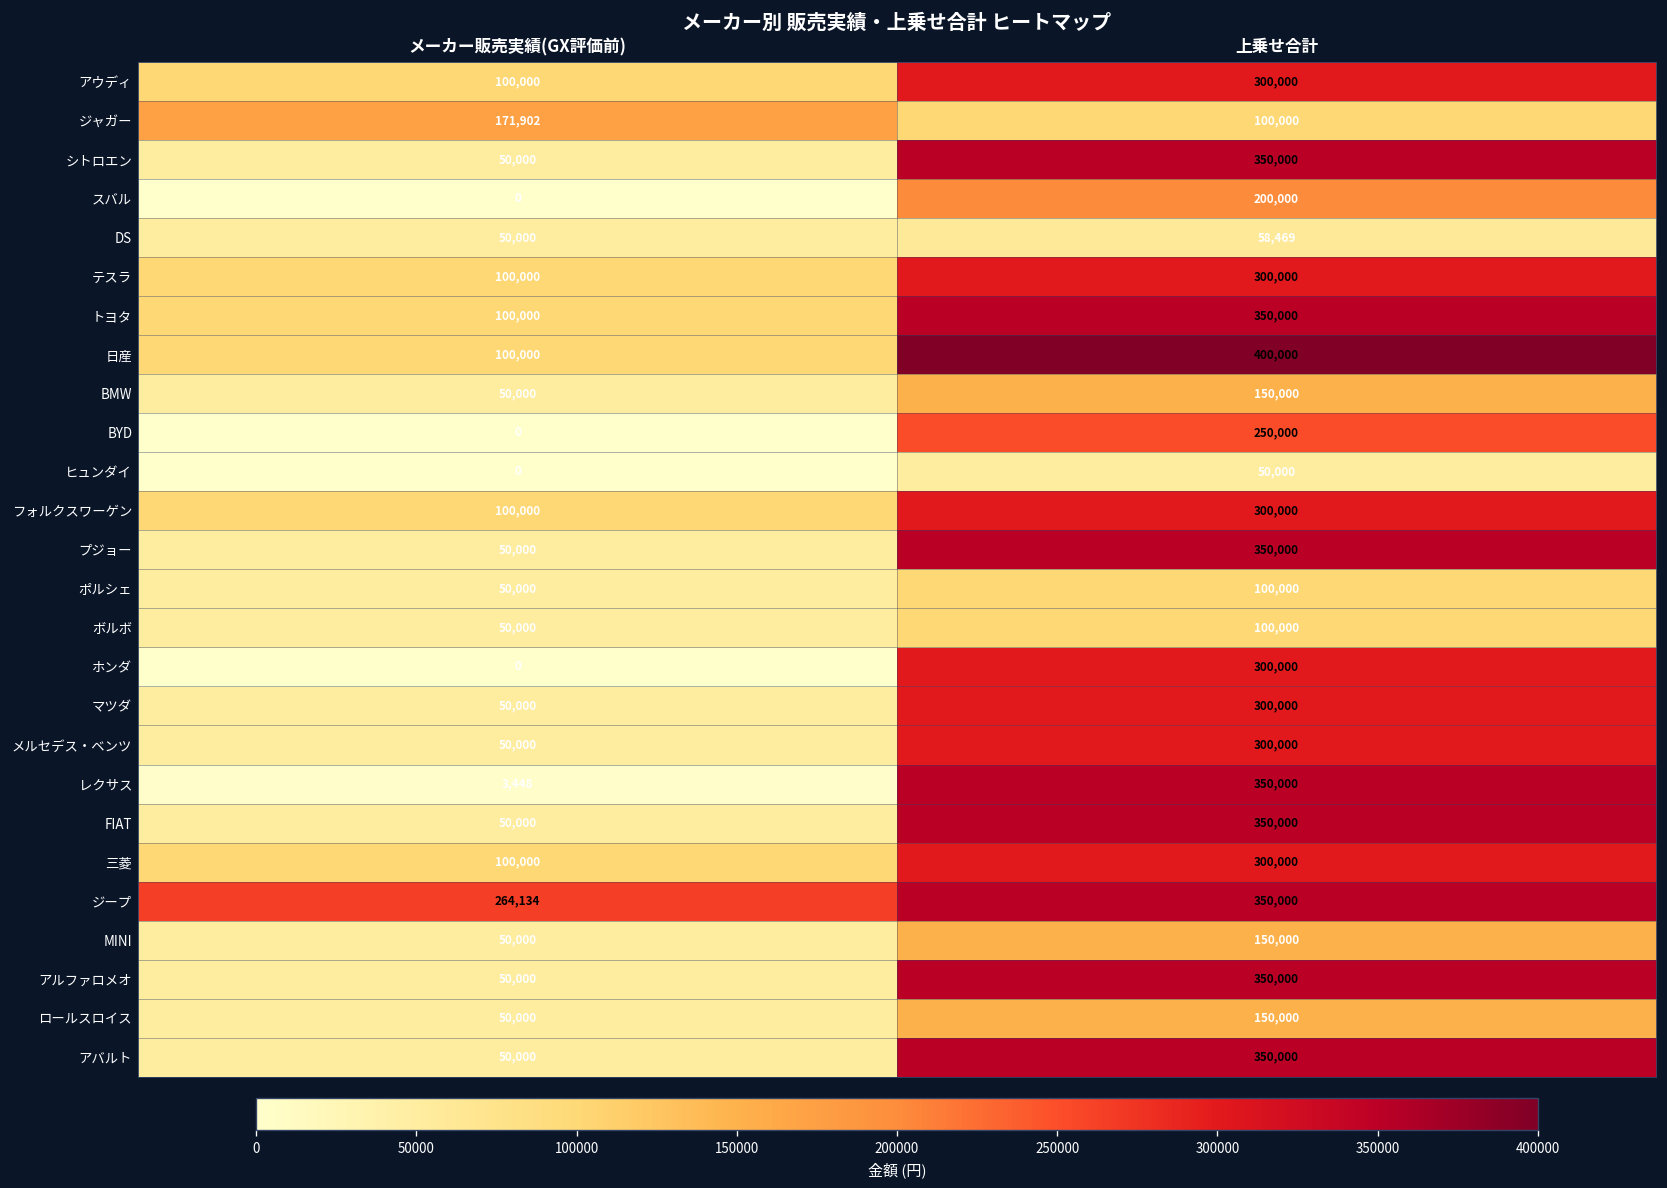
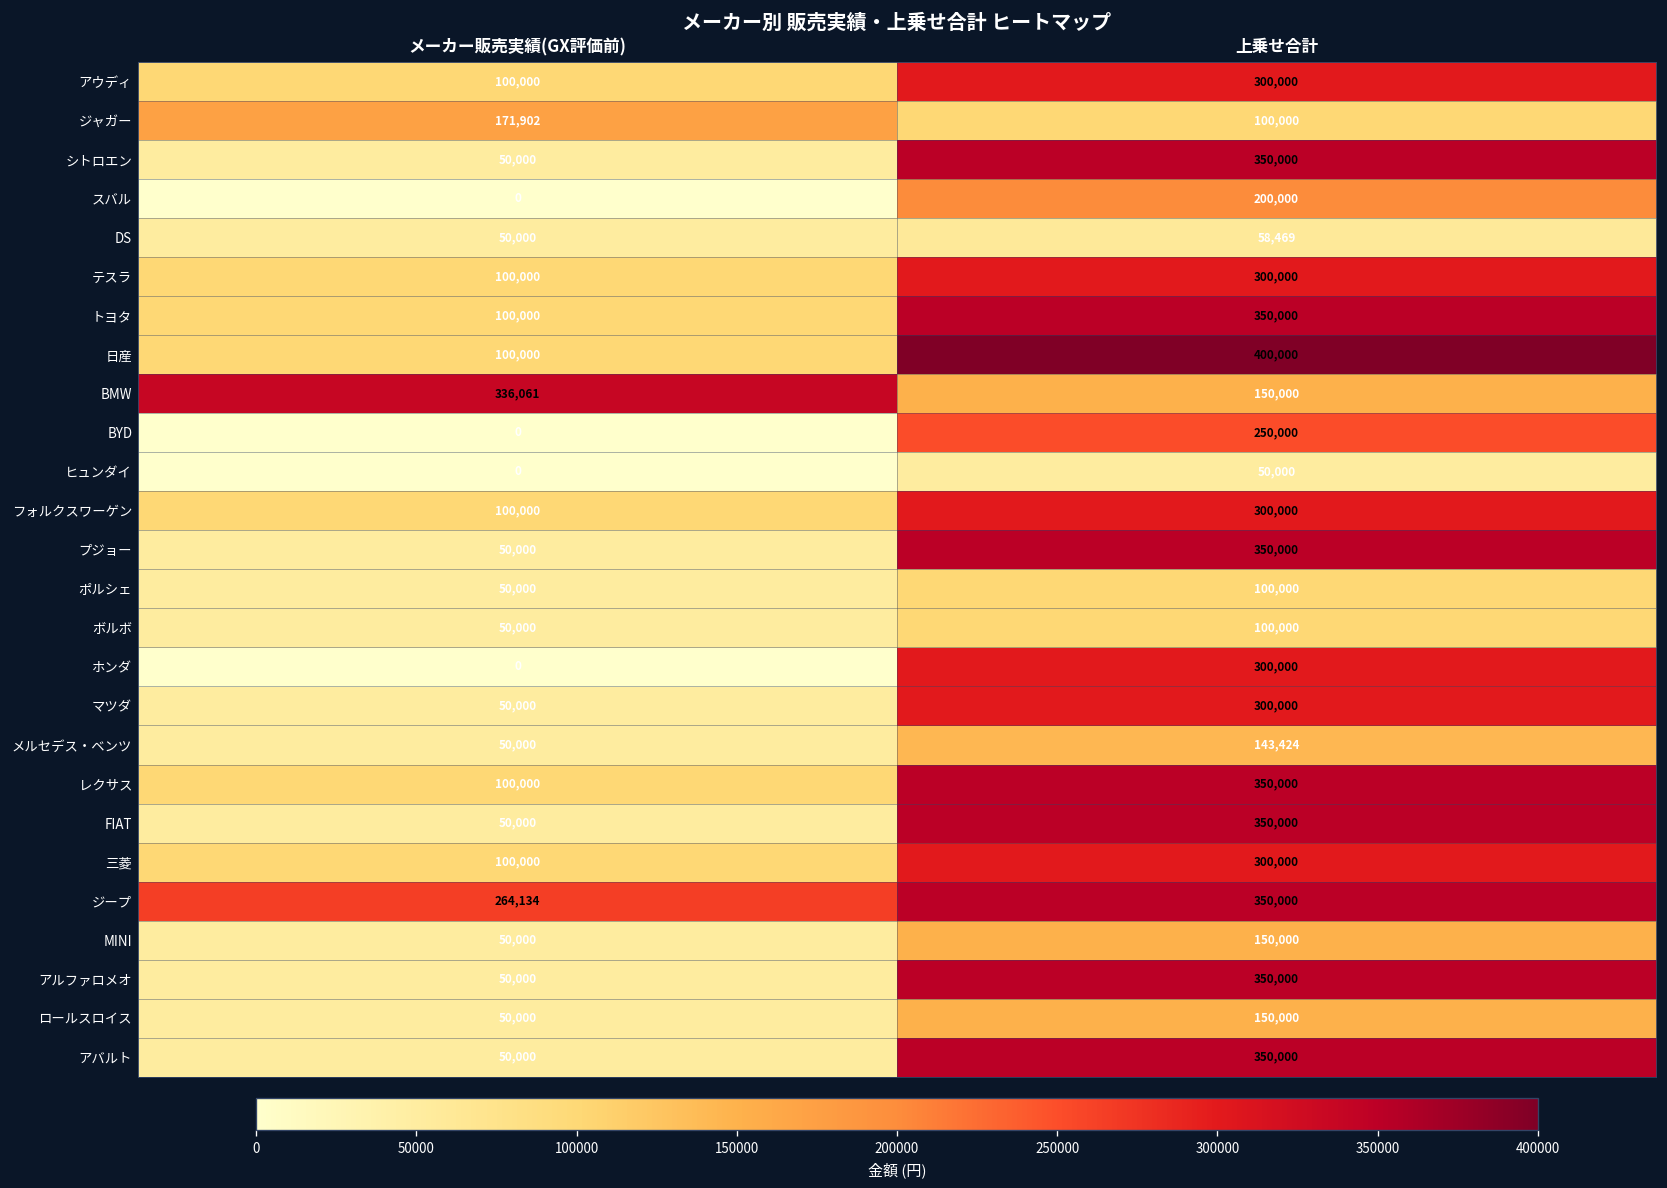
  {
    "アウディ": {
      "メーカー販売実績(GX評価前)": "100,000",
      "上乗せ合計": "300,000"
    },
    "ジャガー": {
      "メーカー販売実績(GX評価前)": "171,902",
      "上乗せ合計": "100,000"
    },
    "シトロエン": {
      "メーカー販売実績(GX評価前)": "50,000",
      "上乗せ合計": "350,000"
    },
    "スバル": {
      "メーカー販売実績(GX評価前)": "0",
      "上乗せ合計": "200,000"
    },
    "DS": {
      "メーカー販売実績(GX評価前)": "50,000",
      "上乗せ合計": "58,469"
    },
    "テスラ": {
      "メーカー販売実績(GX評価前)": "100,000",
      "上乗せ合計": "300,000"
    },
    "トヨタ": {
      "メーカー販売実績(GX評価前)": "100,000",
      "上乗せ合計": "350,000"
    },
    "日産": {
      "メーカー販売実績(GX評価前)": "100,000",
      "上乗せ合計": "400,000"
    },
    "BMW": {
-     "メーカー販売実績(GX評価前)": "50,000",
+     "メーカー販売実績(GX評価前)": "336,061",
      "上乗せ合計": "150,000"
    },
    "BYD": {
      "メーカー販売実績(GX評価前)": "0",
      "上乗せ合計": "250,000"
    },
    "ヒュンダイ": {
      "メーカー販売実績(GX評価前)": "0",
      "上乗せ合計": "50,000"
    },
    "フォルクスワーゲン": {
      "メーカー販売実績(GX評価前)": "100,000",
      "上乗せ合計": "300,000"
    },
    "プジョー": {
      "メーカー販売実績(GX評価前)": "50,000",
      "上乗せ合計": "350,000"
    },
    "ポルシェ": {
      "メーカー販売実績(GX評価前)": "50,000",
      "上乗せ合計": "100,000"
    },
    "ボルボ": {
      "メーカー販売実績(GX評価前)": "50,000",
      "上乗せ合計": "100,000"
    },
    "ホンダ": {
      "メーカー販売実績(GX評価前)": "0",
      "上乗せ合計": "300,000"
    },
    "マツダ": {
      "メーカー販売実績(GX評価前)": "50,000",
      "上乗せ合計": "300,000"
    },
    "メルセデス・ベンツ": {
      "メーカー販売実績(GX評価前)": "50,000",
-     "上乗せ合計": "300,000"
+     "上乗せ合計": "143,424"
    },
    "レクサス": {
-     "メーカー販売実績(GX評価前)": "3,448",
+     "メーカー販売実績(GX評価前)": "100,000",
      "上乗せ合計": "350,000"
    },
    "FIAT": {
      "メーカー販売実績(GX評価前)": "50,000",
      "上乗せ合計": "350,000"
    },
    "三菱": {
      "メーカー販売実績(GX評価前)": "100,000",
      "上乗せ合計": "300,000"
    },
    "ジープ": {
      "メーカー販売実績(GX評価前)": "264,134",
      "上乗せ合計": "350,000"
    },
    "MINI": {
      "メーカー販売実績(GX評価前)": "50,000",
      "上乗せ合計": "150,000"
    },
    "アルファロメオ": {
      "メーカー販売実績(GX評価前)": "50,000",
      "上乗せ合計": "350,000"
    },
    "ロールスロイス": {
      "メーカー販売実績(GX評価前)": "50,000",
      "上乗せ合計": "150,000"
    },
    "アバルト": {
      "メーカー販売実績(GX評価前)": "50,000",
      "上乗せ合計": "350,000"
    }
  }
